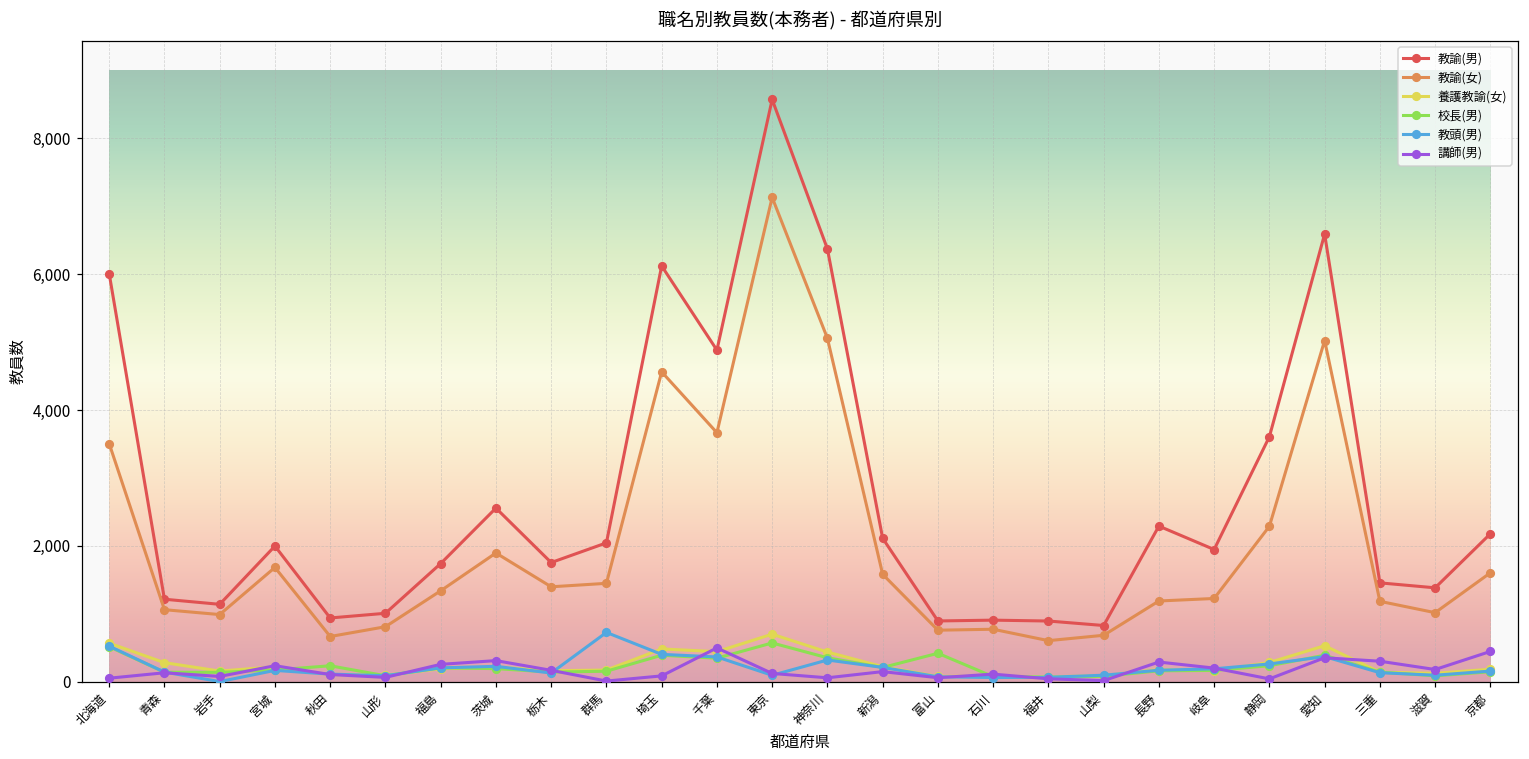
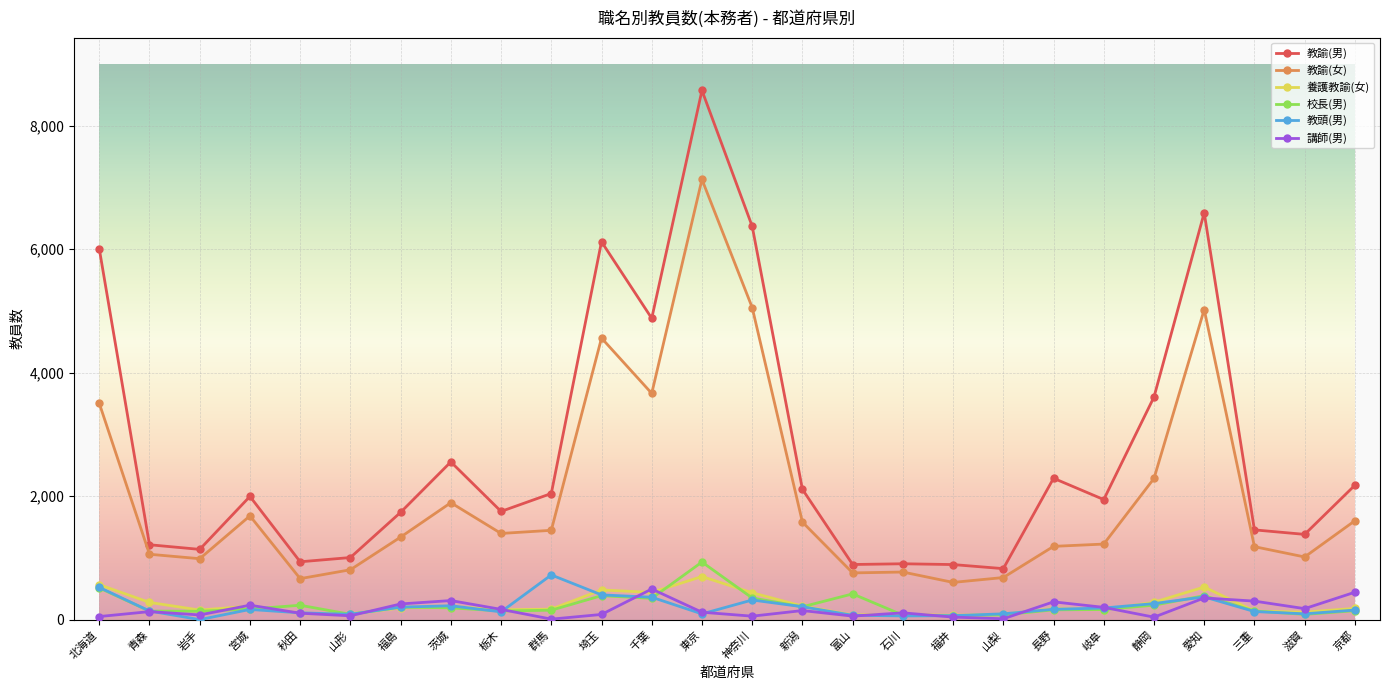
  {
    "養護教諭(女)": {
      "北海道": 600,
      "青森": 300,
      "埼玉": 500,
      "千葉": 400,
      "東京": 700,
      "神奈川": 400,
      "愛知": 500
    },
    "校長(男)": {
      "秋田": 200,
-     "東京": 600,
+     "東京": 900,
      "富山": 400
    },
    "教頭(男)": {
      "岩手": 0,
      "群馬": 700
    },
    "講師(男)": {
      "北海道": 100,
      "岩手": 100,
      "福島": 300,
      "茨城": 300,
      "群馬": 0,
      "埼玉": 100,
      "千葉": 500,
      "神奈川": 100,
      "新潟": 100,
      "山梨": 0,
      "長野": 300,
      "静岡": 0,
      "三重": 300,
      "滋賀": 200,
      "京都": 400
    }
  }
